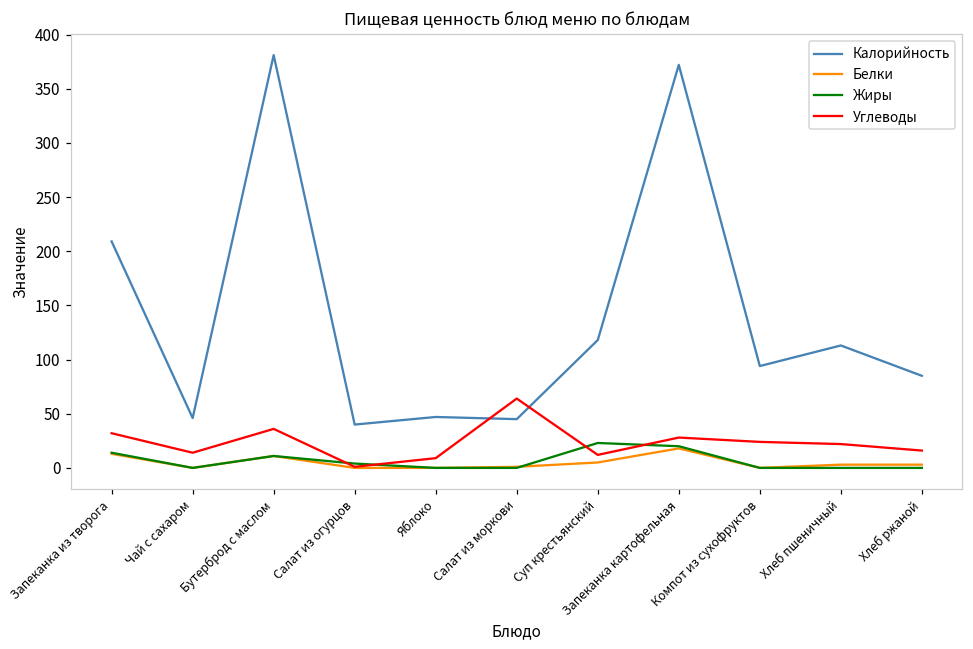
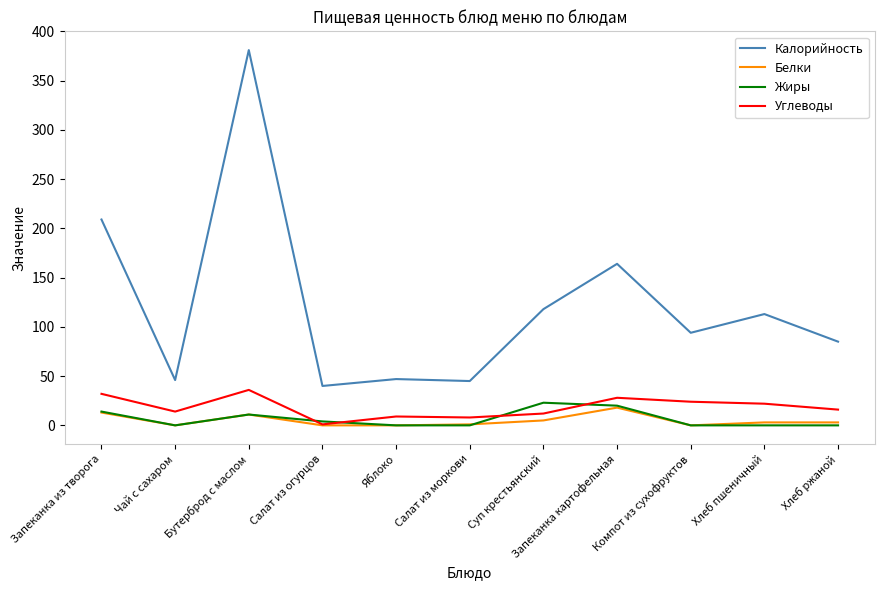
  {
    "Калорийность": {
      "Запеканка из творога": 210,
      "Чай с сахаром": 50,
      "Бутерброд с маслом": 380,
      "Салат из огурцов": 40,
      "Яблоко": 50,
      "Салат из моркови": 50,
      "Суп крестьянский": 120,
-     "Запеканка картофельная": 370,
+     "Запеканка картофельная": 160,
      "Компот из сухофруктов": 90,
      "Хлеб пшеничный": 110,
      "Хлеб ржаной": 90
    },
    "Белки": {
      "Суп крестьянский": 10,
      "Хлеб пшеничный": 0,
      "Хлеб ржаной": 0
    },
    "Жиры": {
      "Салат из огурцов": 0,
      "Суп крестьянский": 20,
      "Хлеб пшеничный": 0,
      "Хлеб ржаной": 0
    },
    "Углеводы": {
      "Запеканка из творога": 30,
      "Чай с сахаром": 10,
      "Бутерброд с маслом": 40,
      "Яблоко": 10,
-     "Салат из моркови": 60,
+     "Салат из моркови": 10,
      "Суп крестьянский": 10,
      "Запеканка картофельная": 30,
      "Компот из сухофруктов": 20,
      "Хлеб пшеничный": 20,
      "Хлеб ржаной": 20
    }
  }
